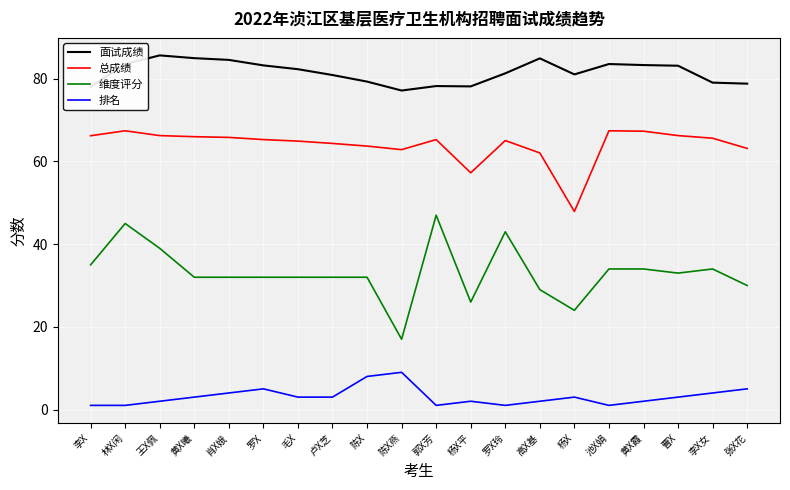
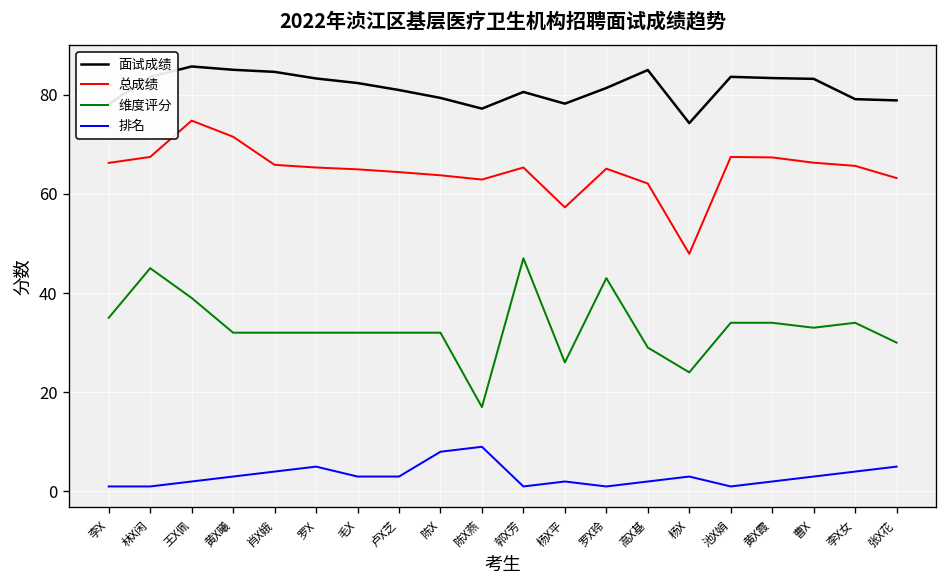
  {
    "面试成绩": {
      "王X佩": 86,
      "黄X曦": 85,
      "肖X娥": 85,
      "罗X": 83,
      "毛X": 82,
      "卢X芝": 81,
      "陈X": 79,
      "陈X燕": 77,
-     "郭X芳": 78,
+     "郭X芳": 81,
      "杨X平": 78,
      "罗X玲": 81,
      "高X基": 85,
-     "杨X": 81,
+     "杨X": 74,
      "池X娟": 84,
      "黄X霞": 83,
      "曹X": 83,
      "李X女": 79,
      "张X花": 79
    },
    "总成绩": {
      "李X": 66,
      "林X闲": 67,
-     "王X佩": 66,
-     "黄X曦": 66,
+     "王X佩": 75,
+     "黄X曦": 72,
      "肖X娥": 66,
      "罗X": 65,
      "毛X": 65,
      "卢X芝": 64,
      "陈X": 64,
      "陈X燕": 63,
      "郭X芳": 65,
      "杨X平": 57,
      "罗X玲": 65,
      "高X基": 62,
      "杨X": 48,
      "池X娟": 67,
      "黄X霞": 67,
      "曹X": 66,
      "李X女": 66,
      "张X花": 63
    },
    "维度评分": {
      "李X": 35,
      "林X闲": 45,
      "王X佩": 39,
      "黄X曦": 32,
      "肖X娥": 32,
      "罗X": 32,
      "毛X": 32,
      "卢X芝": 32,
      "陈X": 32,
      "陈X燕": 17,
      "郭X芳": 47,
      "杨X平": 26,
      "罗X玲": 43,
      "高X基": 29,
      "杨X": 24,
      "池X娟": 34,
      "黄X霞": 34,
      "曹X": 33,
      "李X女": 34,
      "张X花": 30
    },
    "排名": {
      "李X": 1,
      "林X闲": 1,
      "王X佩": 2,
      "黄X曦": 3,
      "肖X娥": 4,
      "罗X": 5,
      "毛X": 3,
      "卢X芝": 3,
      "陈X": 8,
      "陈X燕": 9,
      "郭X芳": 1,
      "杨X平": 2,
      "罗X玲": 1,
      "高X基": 2,
      "杨X": 3,
      "池X娟": 1,
      "黄X霞": 2,
      "曹X": 3,
      "李X女": 4,
      "张X花": 5
    }
  }
